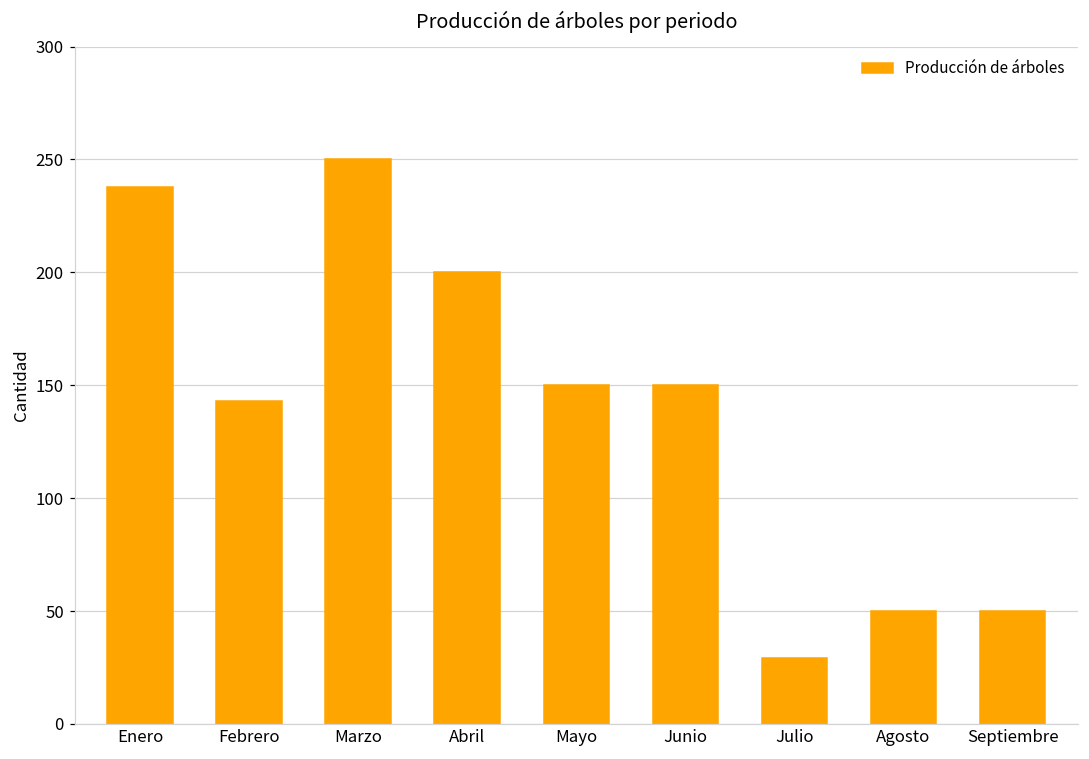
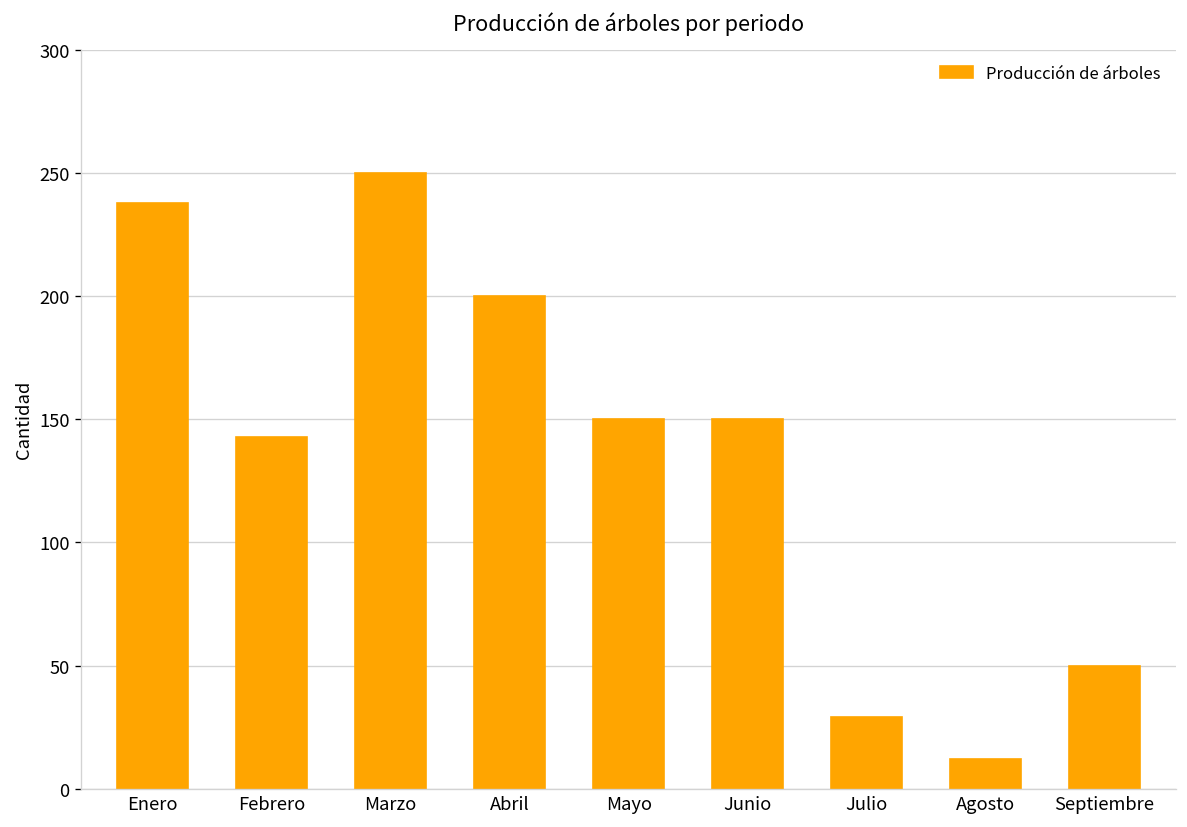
  {
    "Enero": 238,
    "Febrero": 143,
    "Marzo": 250,
    "Abril": 200,
    "Mayo": 150,
    "Junio": 150,
    "Julio": 29,
-   "Agosto": 50,
+   "Agosto": 12,
    "Septiembre": 50
  }
